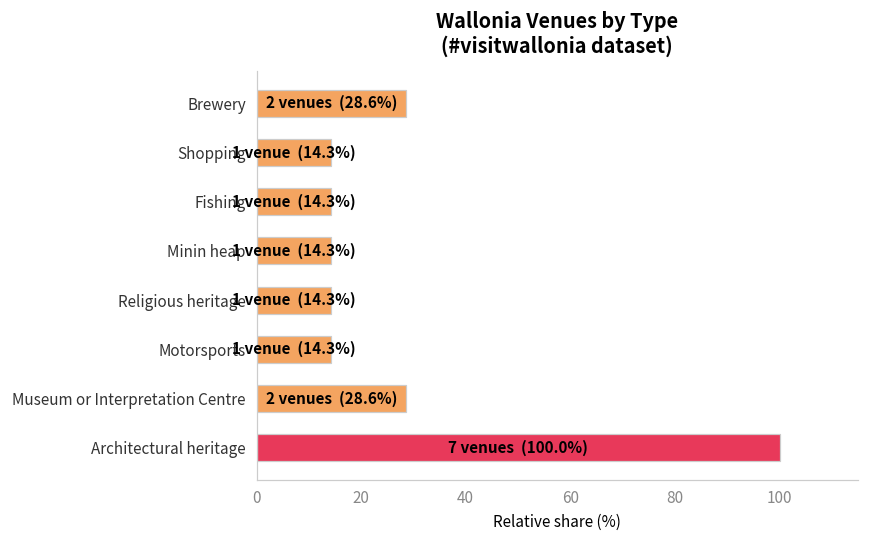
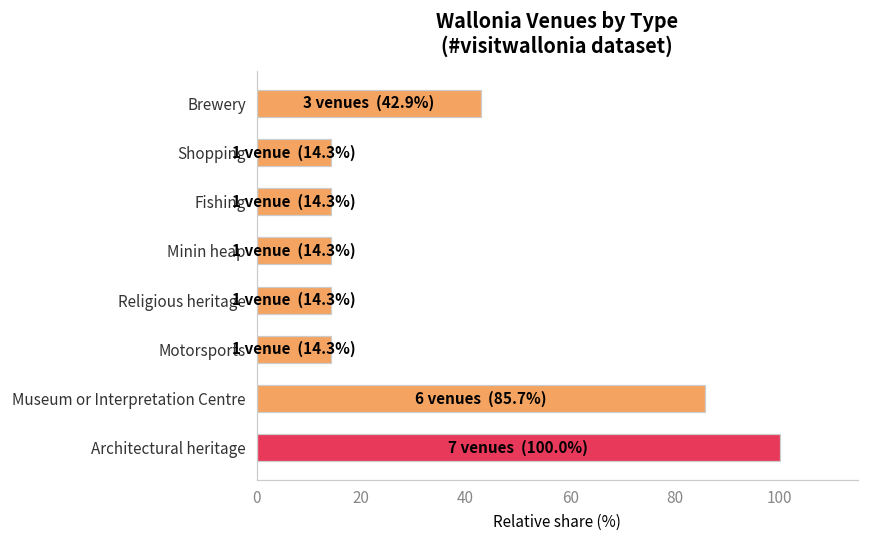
  {
-   "Brewery": "2 venues (28.6%)",
+   "Brewery": "3 venues (42.9%)",
    "Shopping": "(14.3%)",
    "Fishing": "(14.3%)",
    "Minin heap": "(14.3%)",
    "Religious heritage": "(14.3%)",
    "Motorsports": "(14.3%)",
-   "Museum or Interpretation Centre": "2 venues (28.6%)",
+   "Museum or Interpretation Centre": "6 venues (85.7%)",
    "Architectural heritage": "(100.0%)"
  }
